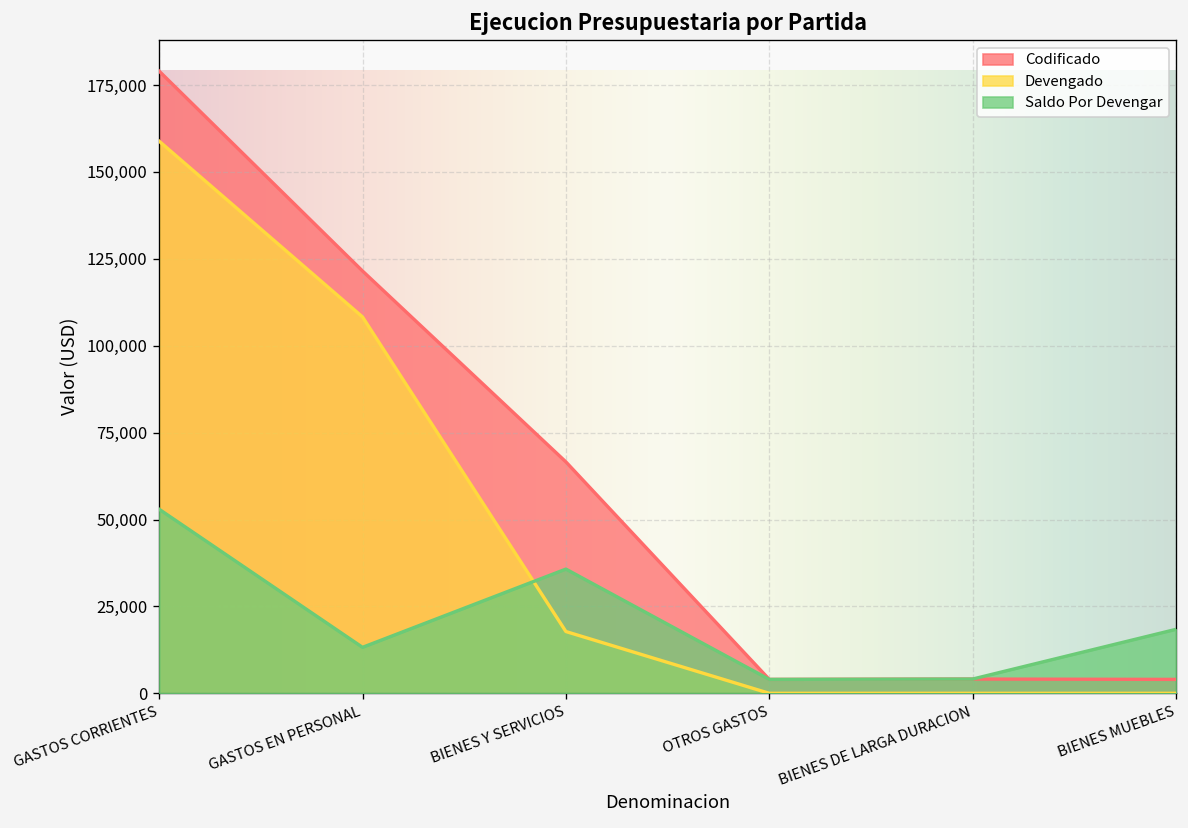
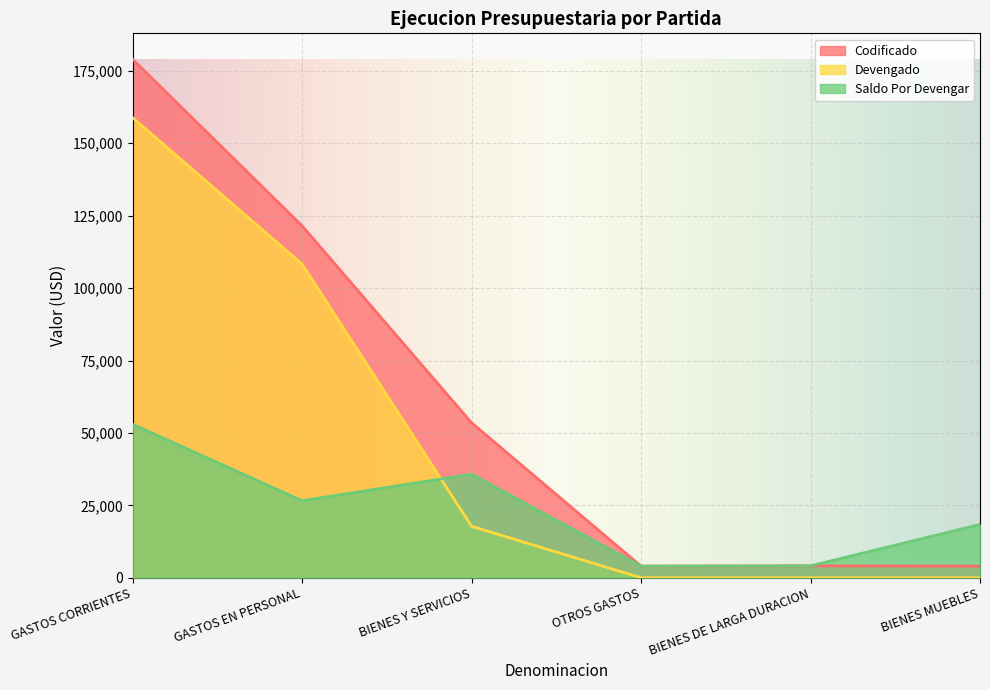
  {
    "Codificado": {
      "GASTOS CORRIENTES": "179,000",
      "GASTOS EN PERSONAL": "122,000",
-     "BIENES Y SERVICIOS": "67,000",
+     "BIENES Y SERVICIOS": "54,000",
      "BIENES MUEBLES": "4,000"
    },
    "Devengado": {
      "GASTOS CORRIENTES": "159,000",
      "GASTOS EN PERSONAL": "108,000",
      "BIENES Y SERVICIOS": "18,000",
      "OTROS GASTOS": "0",
      "BIENES DE LARGA DURACION": "0",
      "BIENES MUEBLES": "0"
    },
    "Saldo Por Devengar": {
      "GASTOS CORRIENTES": "53,000",
-     "GASTOS EN PERSONAL": "13,000",
+     "GASTOS EN PERSONAL": "27,000",
      "BIENES Y SERVICIOS": "36,000",
      "BIENES MUEBLES": "18,000"
    }
  }
